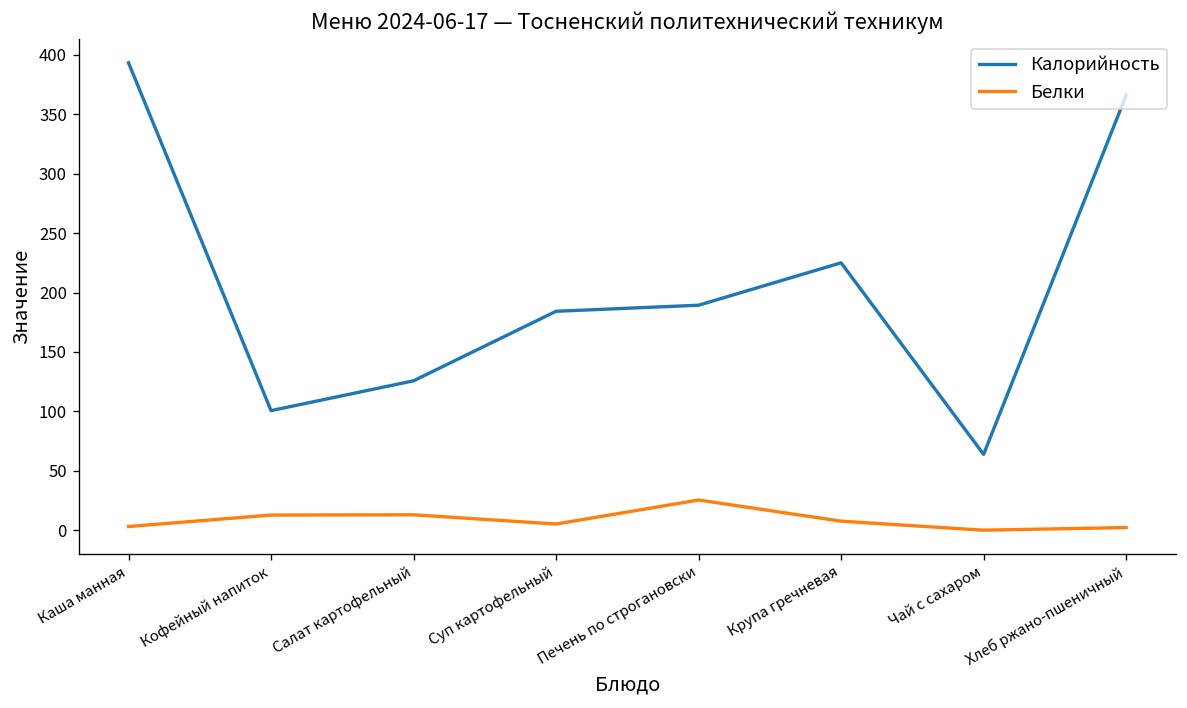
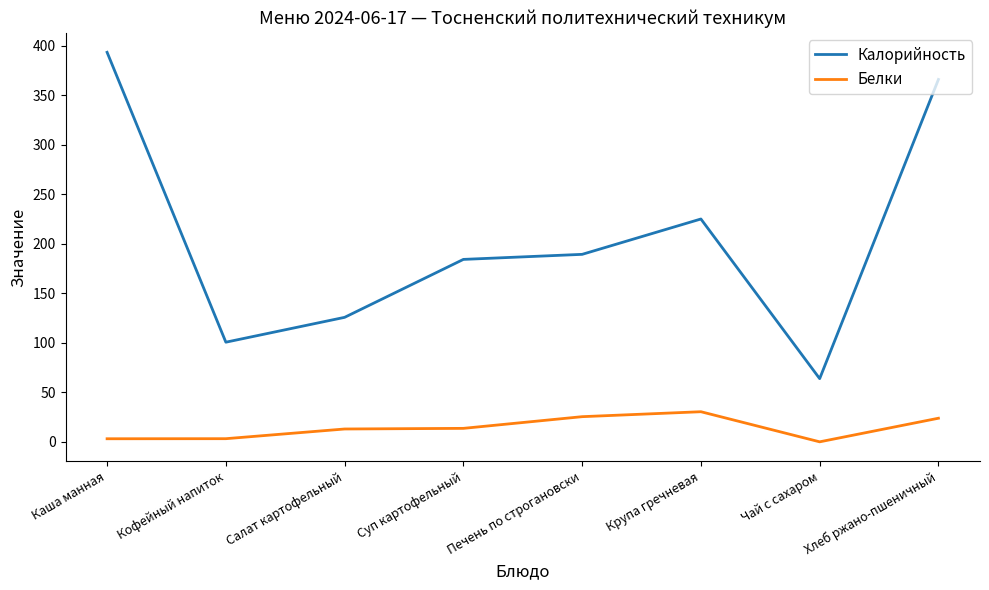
  {
    "Калорийность": {
      "Каша манная": 390,
      "Кофейный напиток": 100,
      "Салат картофельный": 130,
      "Суп картофельный": 180,
      "Печень по строгановски": 190,
      "Крупа гречневая": 230,
      "Чай с сахаром": 60
    },
    "Белки": {
      "Каша манная": 0,
-     "Кофейный напиток": 10,
+     "Кофейный напиток": 0,
      "Салат картофельный": 10,
-     "Суп картофельный": 5,
+     "Суп картофельный": 14,
      "Печень по строгановски": 30,
-     "Крупа гречневая": 10,
+     "Крупа гречневая": 30,
      "Чай с сахаром": 0,
-     "Хлеб ржано-пшеничный": 0
+     "Хлеб ржано-пшеничный": 20
    }
  }
